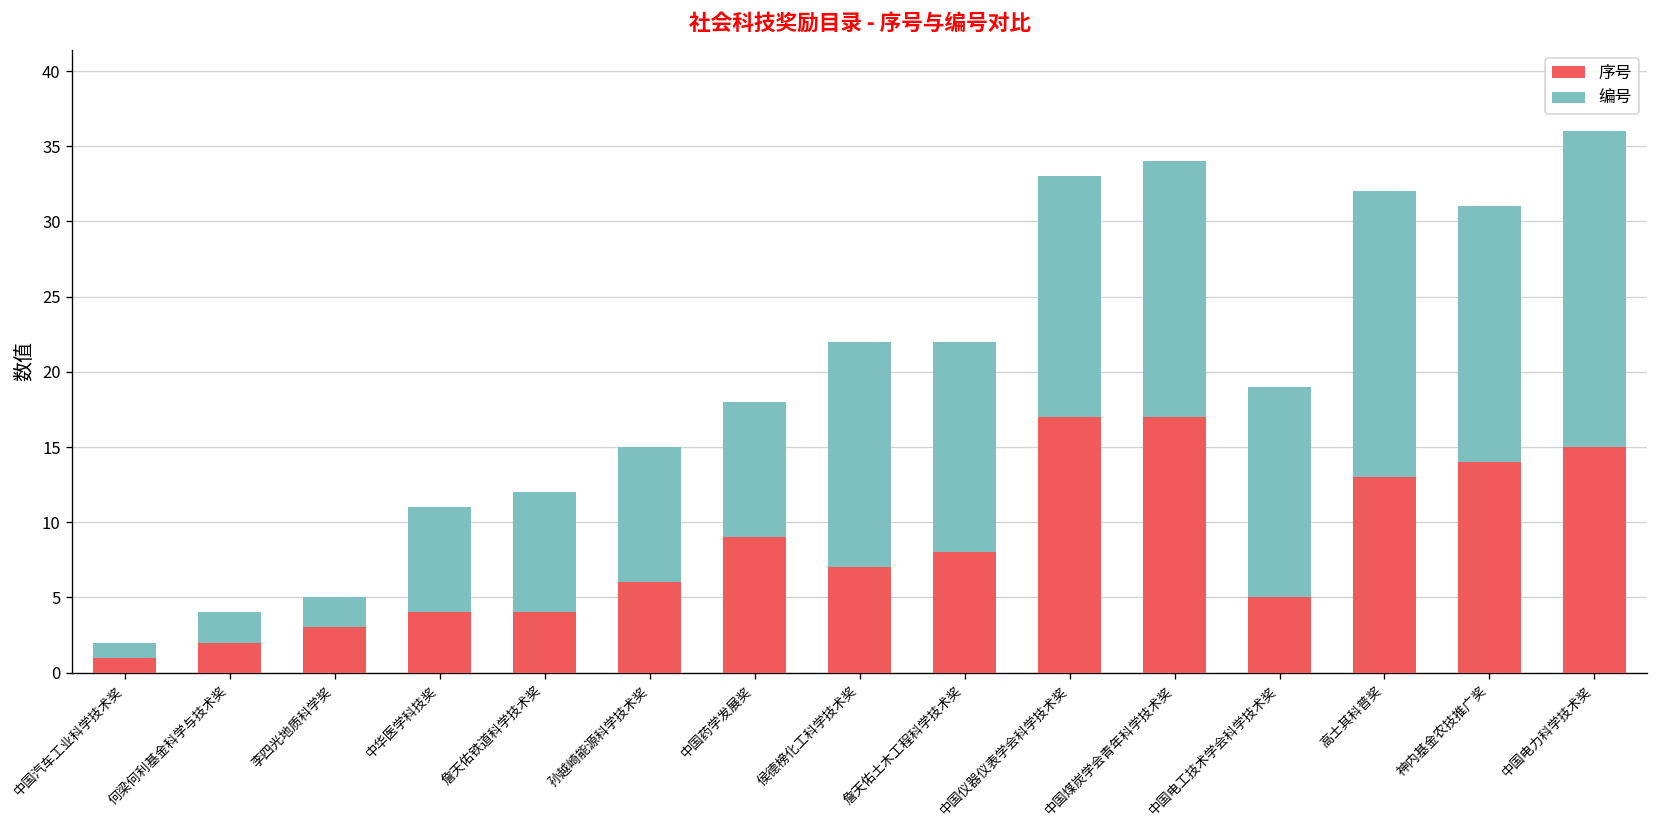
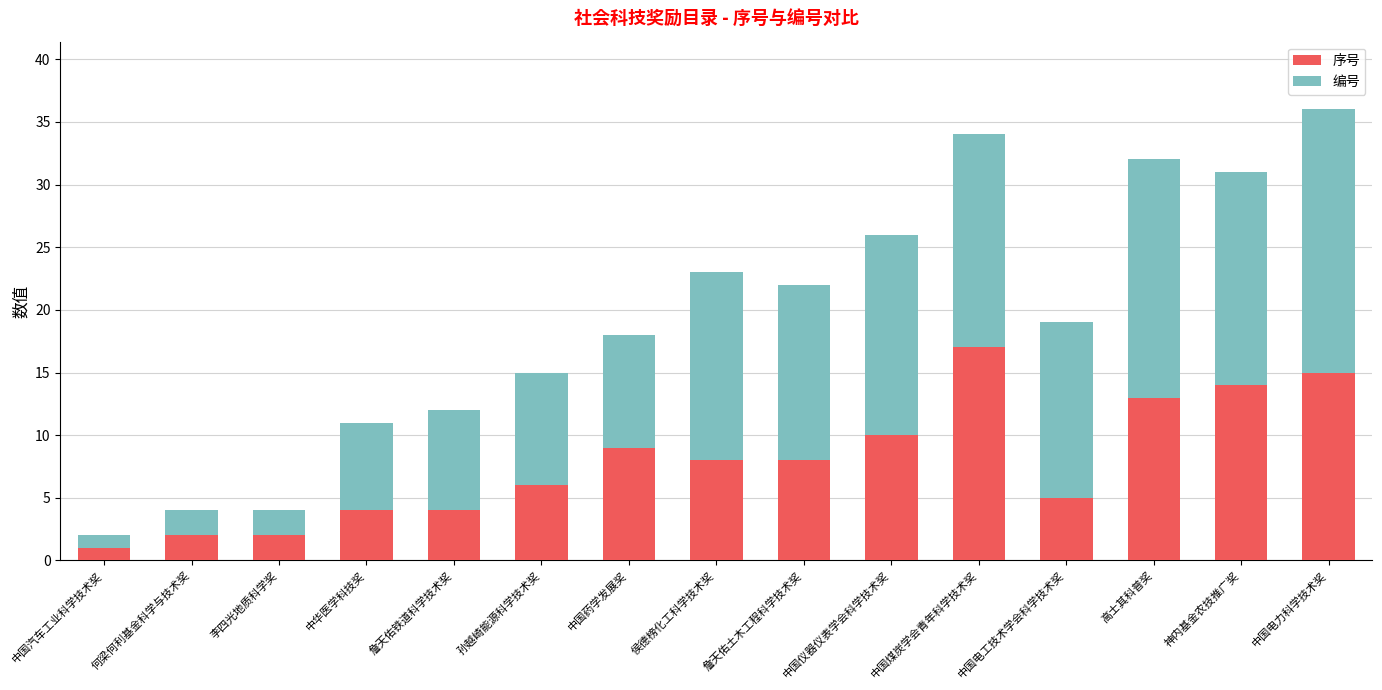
  {
    "序号": {
      "中国汽车工业科学技术奖": 1,
      "何梁何利基金科学与技术奖": 2,
-     "李四光地质科学奖": 3,
+     "李四光地质科学奖": 2,
      "中华医学科技奖": 4,
      "詹天佑铁道科学技术奖": 4,
      "孙越崎能源科学技术奖": 6,
      "中国药学发展奖": 9,
-     "侯德榜化工科学技术奖": 7,
+     "侯德榜化工科学技术奖": 8,
      "詹天佑土木工程科学技术奖": 8,
-     "中国仪器仪表学会科学技术奖": 17,
+     "中国仪器仪表学会科学技术奖": 10,
      "中国煤炭学会青年科学技术奖": 17,
      "中国电工技术学会科学技术奖": 5,
      "高士其科普奖": 13,
      "神内基金农技推广奖": 14,
      "中国电力科学技术奖": 15
    },
    "编号": {
      "中国汽车工业科学技术奖": 1,
      "何梁何利基金科学与技术奖": 2,
      "李四光地质科学奖": 2,
      "中华医学科技奖": 7,
      "詹天佑铁道科学技术奖": 8,
      "孙越崎能源科学技术奖": 9,
      "中国药学发展奖": 9,
      "侯德榜化工科学技术奖": 15,
      "詹天佑土木工程科学技术奖": 14,
      "中国仪器仪表学会科学技术奖": 16,
      "中国煤炭学会青年科学技术奖": 17,
      "中国电工技术学会科学技术奖": 14,
      "高士其科普奖": 19,
      "神内基金农技推广奖": 17,
      "中国电力科学技术奖": 21
    }
  }
